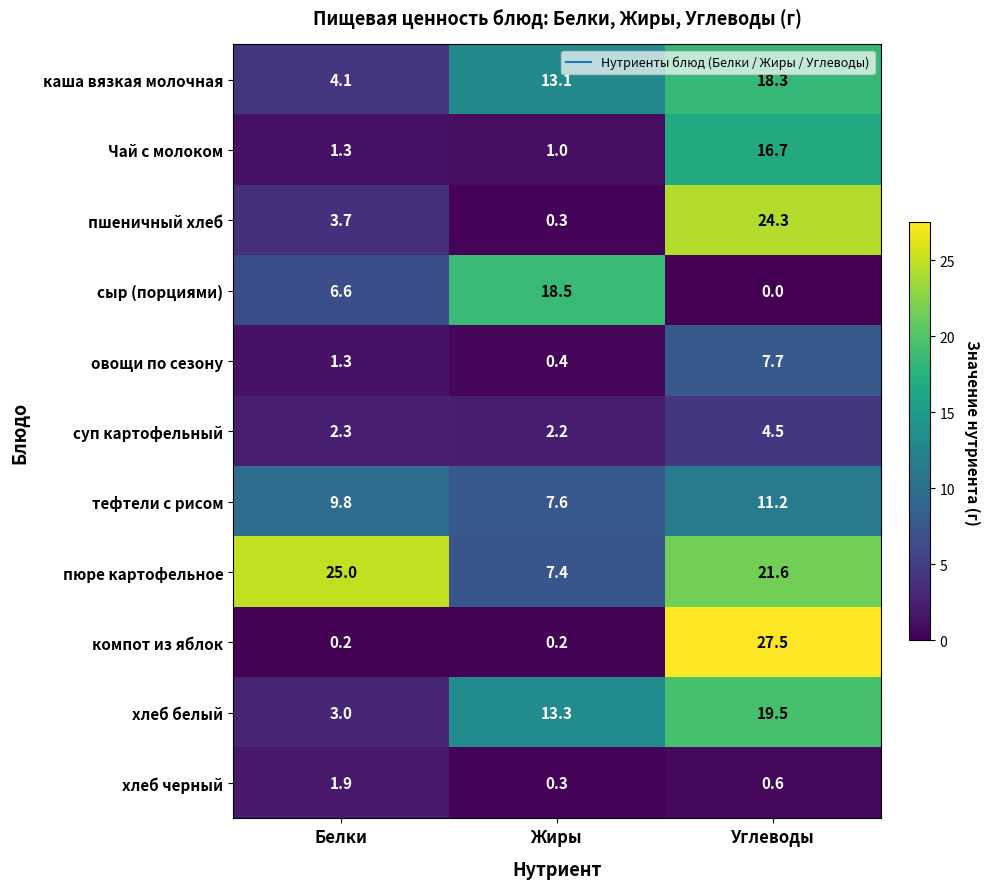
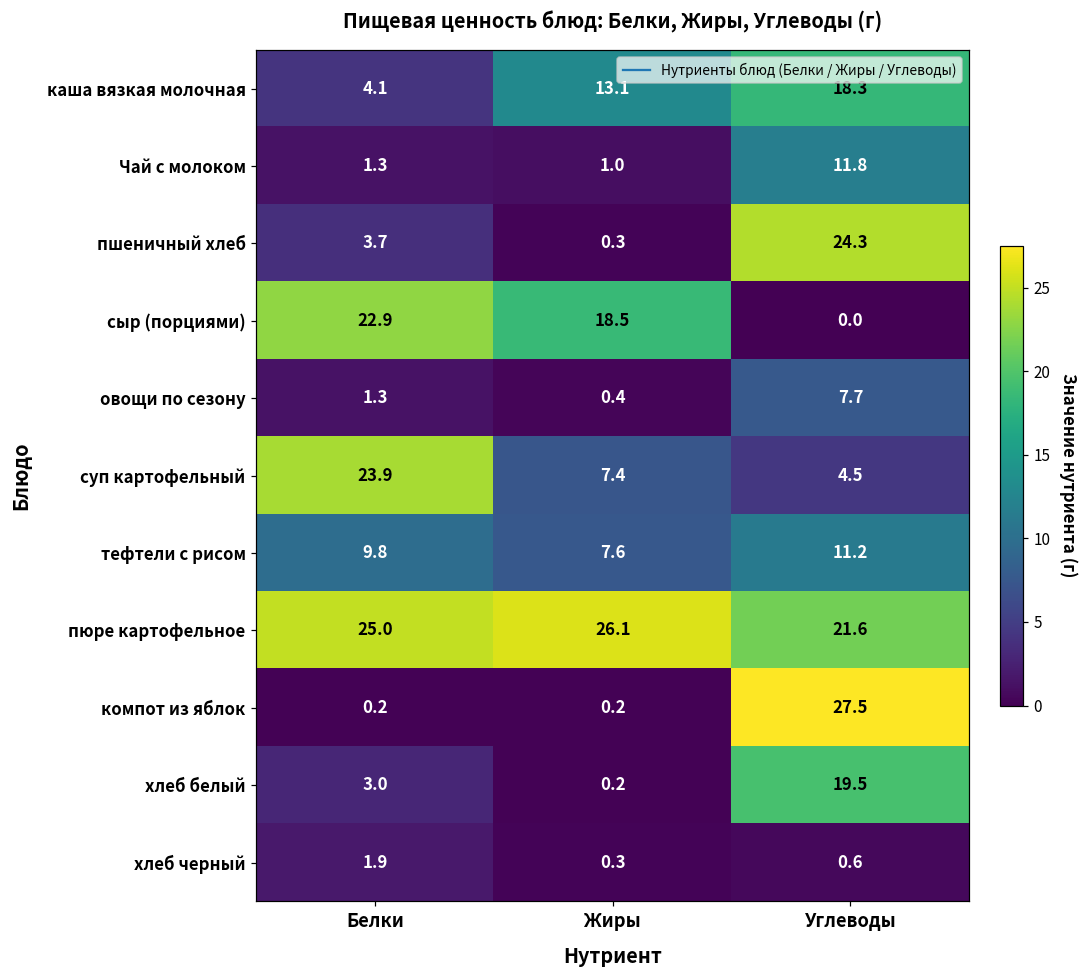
  {
    "каша вязкая молочная": {
      "Белки": 4.1
    },
    "Чай с молоком": {
      "Белки": 1.3,
      "Жиры": 1.0,
-     "Углеводы": 16.7
+     "Углеводы": 11.8
    },
    "пшеничный хлеб": {
      "Белки": 3.7,
      "Жиры": 0.3,
      "Углеводы": 24.3
    },
    "сыр (порциями)": {
-     "Белки": 6.6,
+     "Белки": 22.9,
      "Жиры": 18.5,
      "Углеводы": 0.0
    },
    "овощи по сезону": {
      "Белки": 1.3,
      "Жиры": 0.4,
      "Углеводы": 7.7
    },
    "суп картофельный": {
-     "Белки": 2.3,
-     "Жиры": 2.2,
+     "Белки": 23.9,
+     "Жиры": 7.4,
      "Углеводы": 4.5
    },
    "тефтели с рисом": {
      "Белки": 9.8,
      "Жиры": 7.6,
      "Углеводы": 11.2
    },
    "пюре картофельное": {
      "Белки": 25.0,
-     "Жиры": 7.4,
+     "Жиры": 26.1,
      "Углеводы": 21.6
    },
    "компот из яблок": {
      "Белки": 0.2,
      "Жиры": 0.2,
      "Углеводы": 27.5
    },
    "хлеб белый": {
      "Белки": 3.0,
-     "Жиры": 13.3,
+     "Жиры": 0.2,
      "Углеводы": 19.5
    },
    "хлеб черный": {
      "Белки": 1.9,
      "Жиры": 0.3,
      "Углеводы": 0.6
    }
  }
